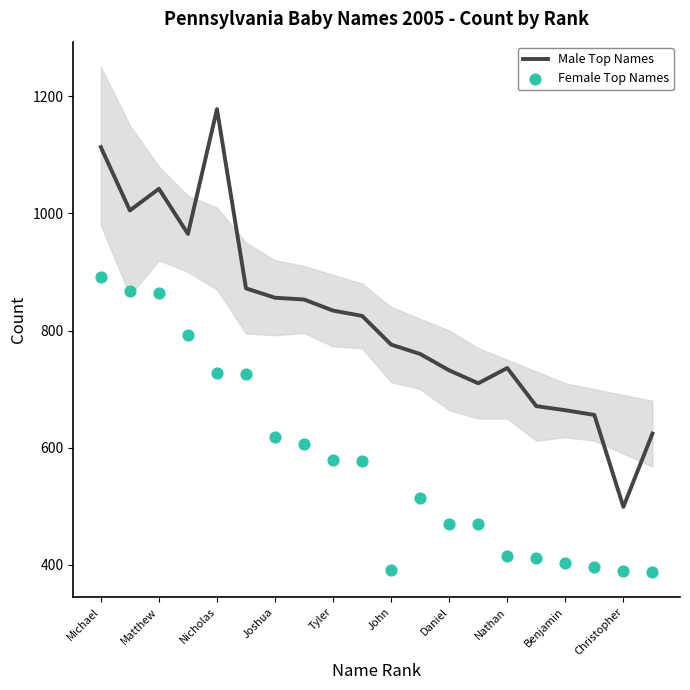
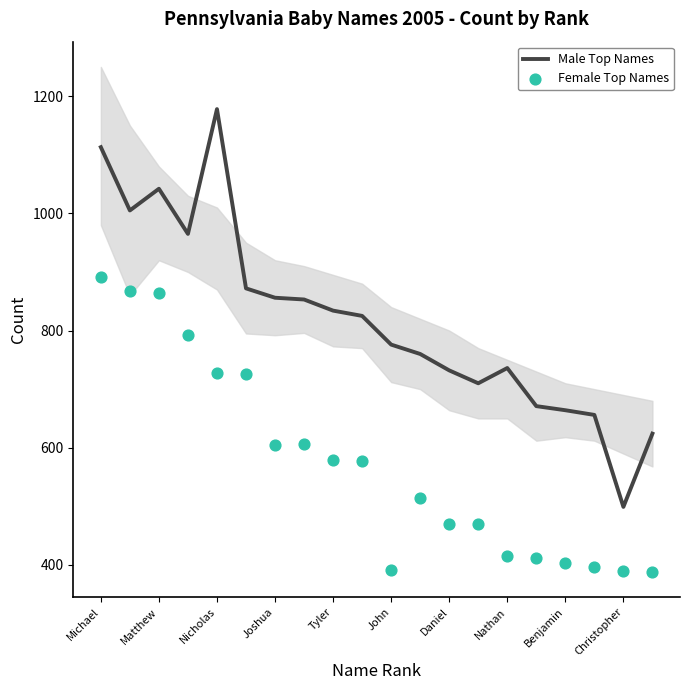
  {
    "Male Top Names": {
      "Michael": 1110,
      "Matthew": 1040,
      "Nicholas": 1180,
      "Joshua": 860,
      "Tyler": 830,
      "John": 780,
      "Daniel": 730,
      "Nathan": 740,
      "Benjamin": 660,
      "Christopher": 500
    },
    "Female Top Names": {
-     "Joshua": 620
+     "Joshua": 600
    }
  }
